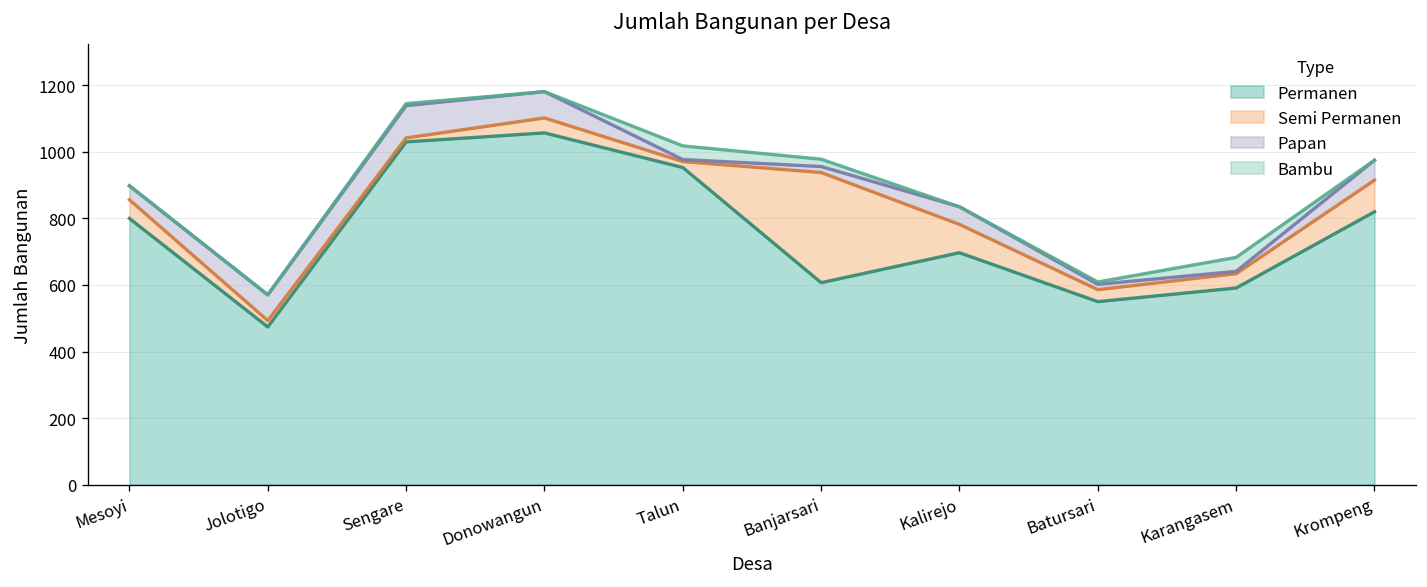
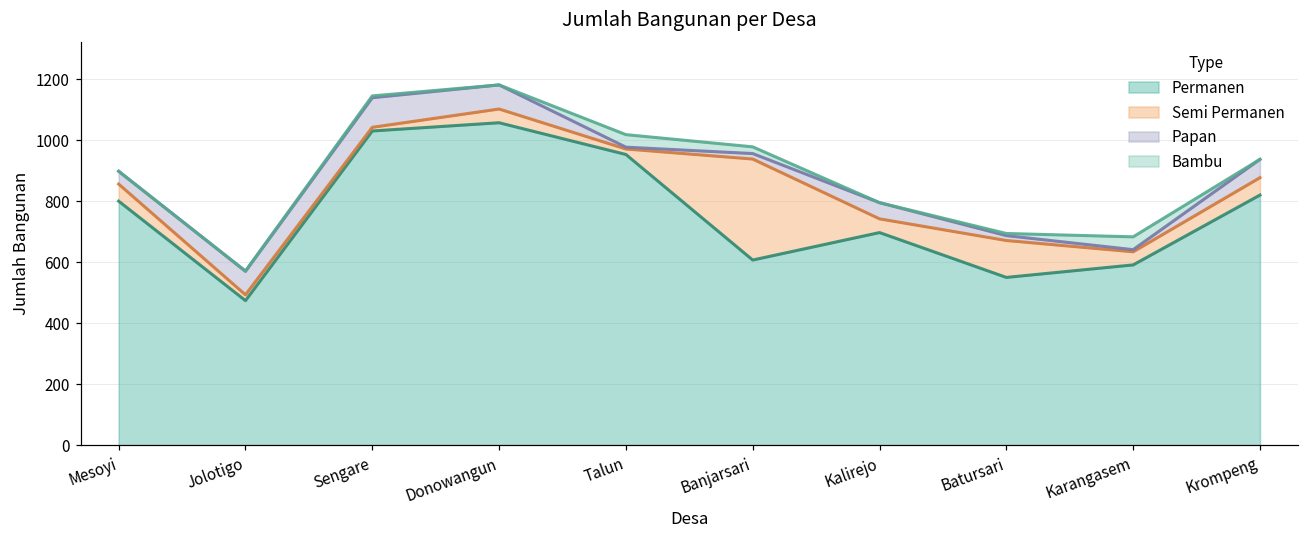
  {
    "Semi Permanen": {
      "Mesoyi": 60,
      "Jolotigo": 20,
      "Sengare": 10,
      "Donowangun": 50,
      "Banjarsari": 330,
-     "Kalirejo": 90,
-     "Batursari": 40,
-     "Krompeng": 100
+     "Kalirejo": 50,
+     "Batursari": 120,
+     "Krompeng": 60
    }
  }
